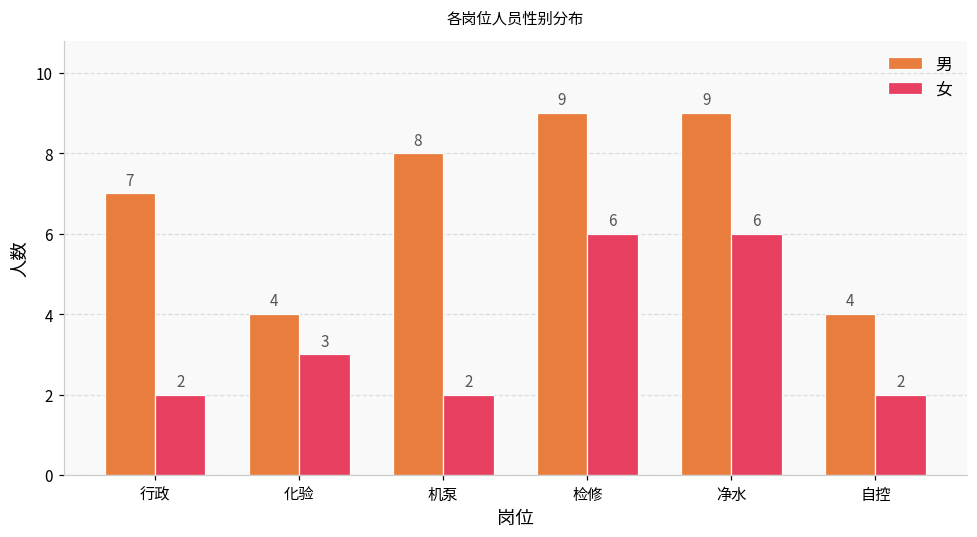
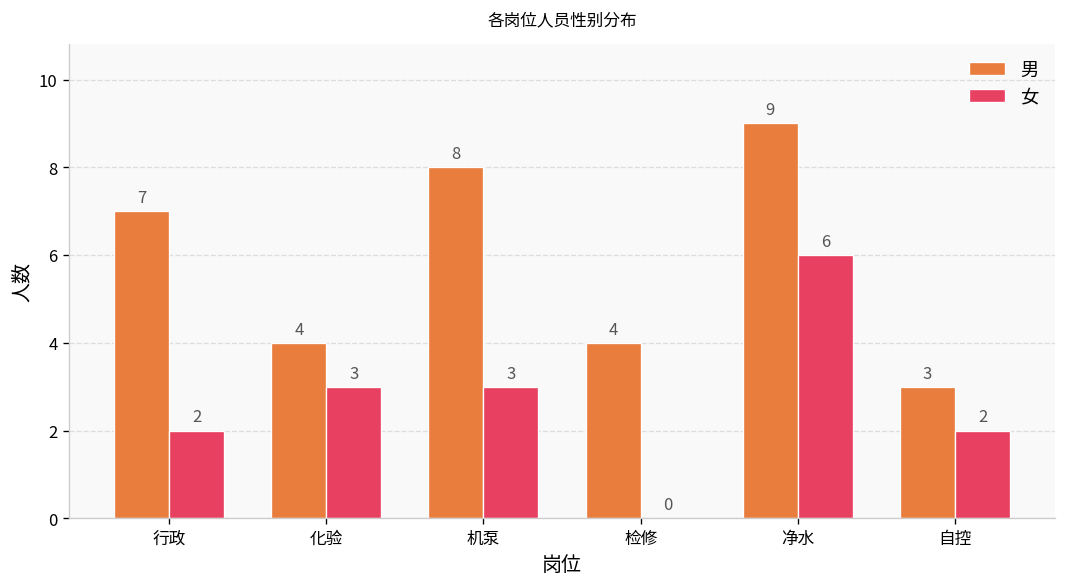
  {
    "男": {
      "行政": 7,
      "化验": 4,
      "机泵": 8,
-     "检修": 9,
+     "检修": 4,
      "净水": 9,
-     "自控": 4
+     "自控": 3
    },
    "女": {
      "行政": 2,
      "化验": 3,
-     "机泵": 2,
-     "检修": 6,
+     "机泵": 3,
+     "检修": 0,
      "净水": 6,
      "自控": 2
    }
  }
